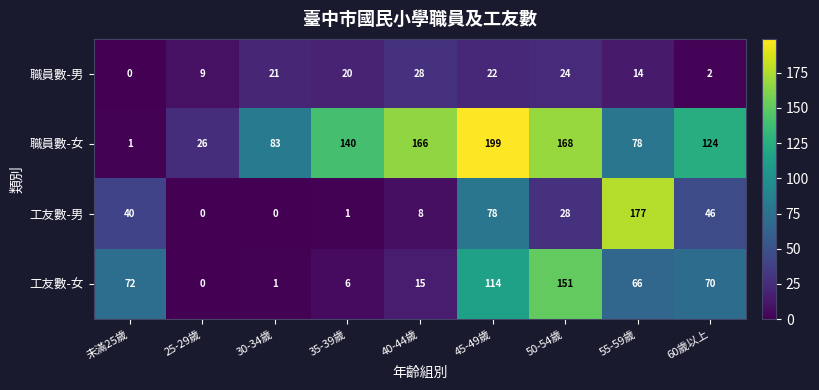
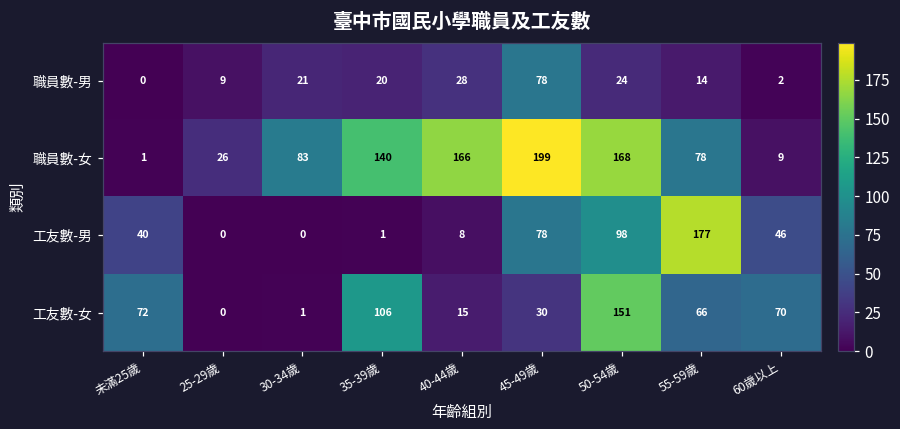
  {
    "職員數-男": {
      "未滿25歲": 0,
      "25-29歲": 9,
      "30-34歲": 21,
      "35-39歲": 20,
      "40-44歲": 28,
-     "45-49歲": 22,
+     "45-49歲": 78,
      "50-54歲": 24,
      "55-59歲": 14,
      "60歲以上": 2
    },
    "職員數-女": {
      "未滿25歲": 1,
      "25-29歲": 26,
      "30-34歲": 83,
      "35-39歲": 140,
      "40-44歲": 166,
      "45-49歲": 199,
      "50-54歲": 168,
      "55-59歲": 78,
-     "60歲以上": 124
+     "60歲以上": 9
    },
    "工友數-男": {
      "未滿25歲": 40,
      "25-29歲": 0,
      "30-34歲": 0,
      "35-39歲": 1,
      "40-44歲": 8,
      "45-49歲": 78,
-     "50-54歲": 28,
+     "50-54歲": 98,
      "55-59歲": 177,
      "60歲以上": 46
    },
    "工友數-女": {
      "未滿25歲": 72,
      "25-29歲": 0,
      "30-34歲": 1,
-     "35-39歲": 6,
+     "35-39歲": 106,
      "40-44歲": 15,
-     "45-49歲": 114,
+     "45-49歲": 30,
      "50-54歲": 151,
      "55-59歲": 66,
      "60歲以上": 70
    }
  }
